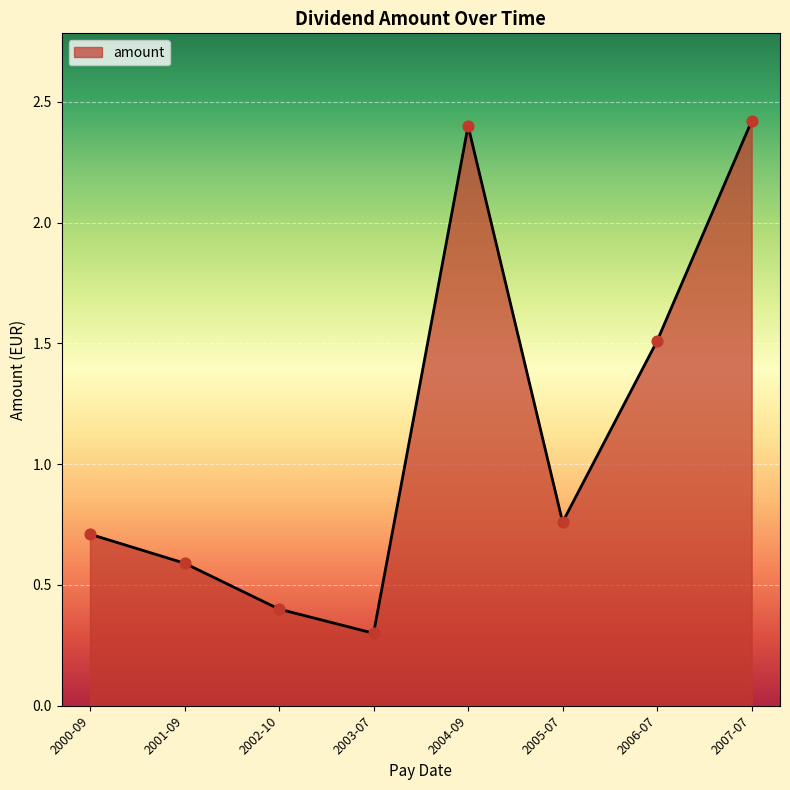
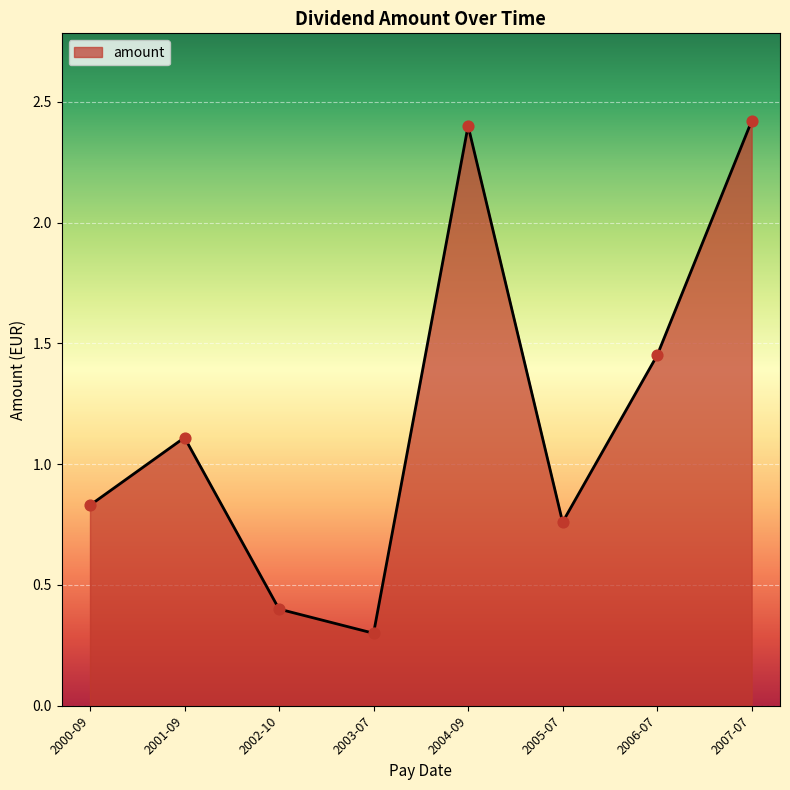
  {
-   "2000-09": 0.71,
-   "2001-09": 0.59,
+   "2000-09": 0.83,
+   "2001-09": 1.11,
    "2002-10": 0.40,
    "2003-07": 0.30,
    "2004-09": 2.40,
    "2005-07": 0.76,
-   "2006-07": 1.51,
+   "2006-07": 1.45,
    "2007-07": 2.42
  }
